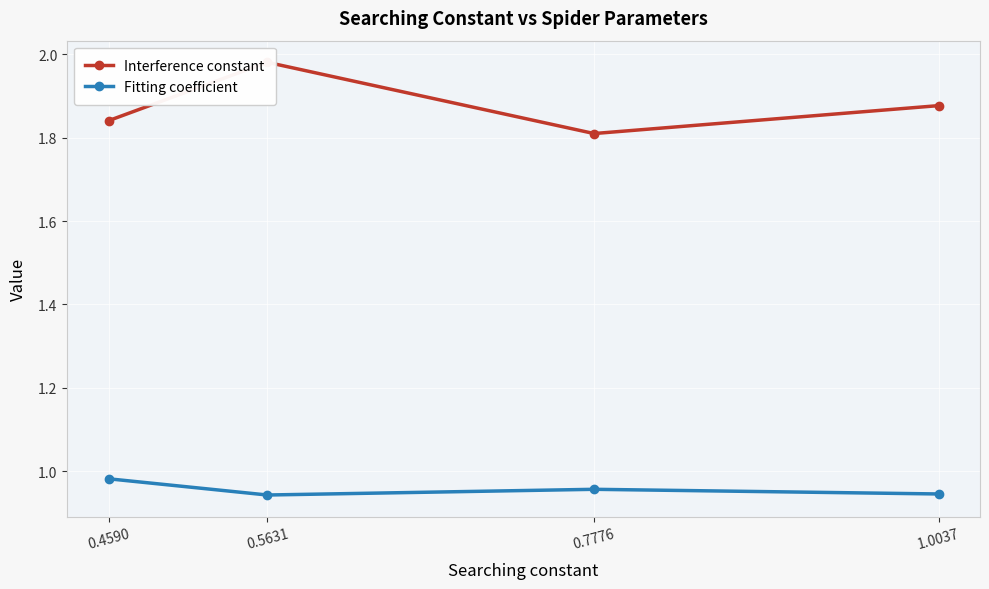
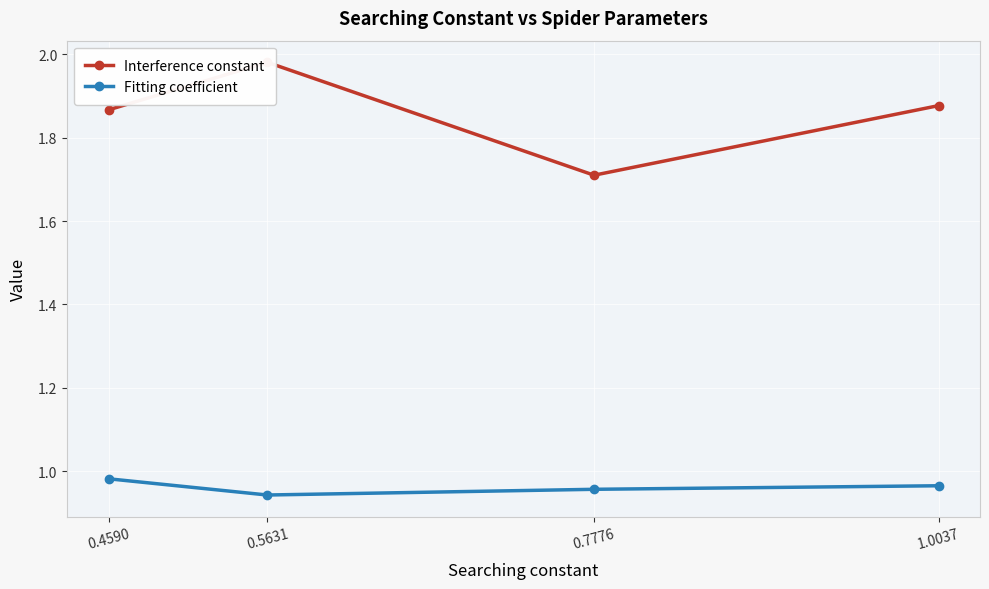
  {
    "Interference constant": {
-     "0.4590": 1.84,
-     "0.7776": 1.81,
+     "0.4590": 1.87,
+     "0.7776": 1.71,
      "1.0037": 1.88
    },
    "Fitting coefficient": {
      "0.4590": 0.98,
      "0.5631": 0.94,
      "0.7776": 0.96,
-     "1.0037": 0.94
+     "1.0037": 0.96
    }
  }
